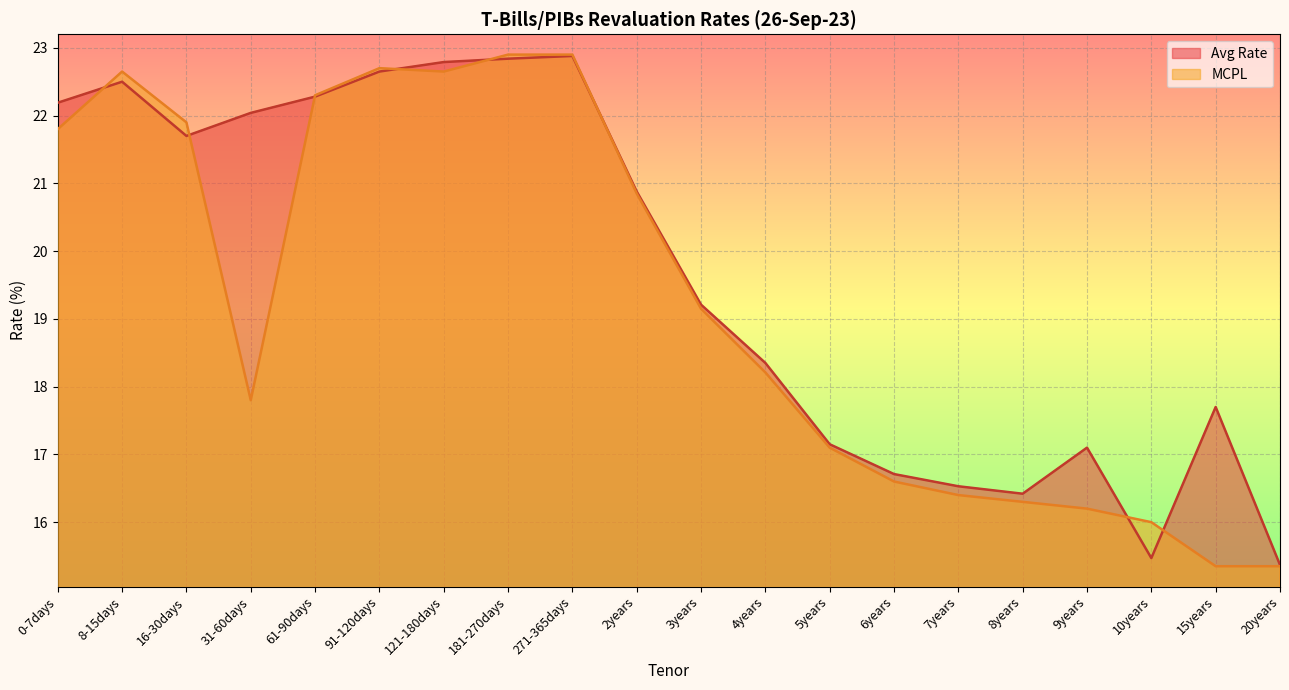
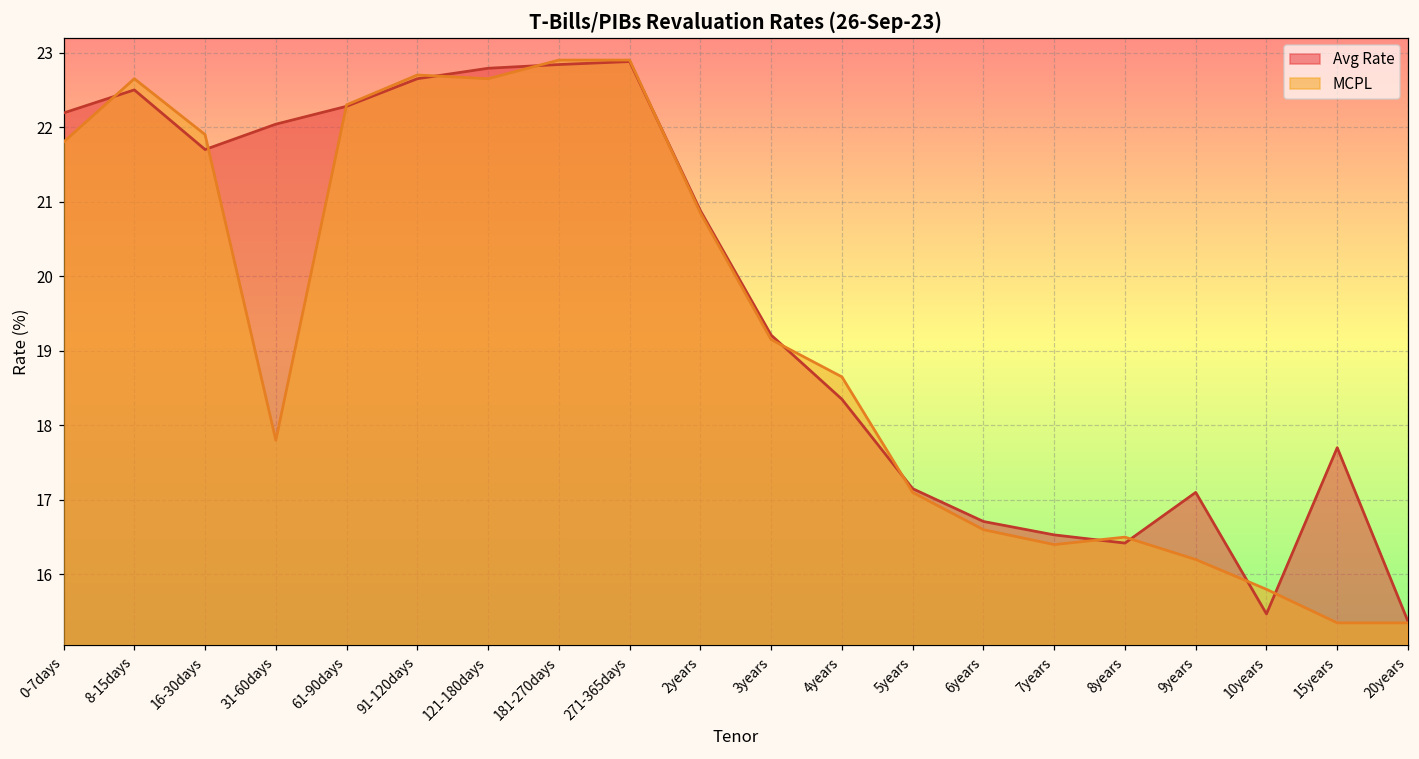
  {
    "Avg Rate": {
      "0-7days": 22.2,
      "8-15days": 22.5,
      "16-30days": 21.7,
      "31-60days": 22.0,
      "91-120days": 22.7,
      "121-180days": 22.8,
      "181-270days": 22.8,
      "3years": 19.2,
      "4years": 18.4,
      "5years": 17.2,
      "6years": 16.7,
      "7years": 16.5,
      "8years": 16.4,
      "9years": 17.1,
      "10years": 15.5,
      "15years": 17.7
    },
    "MCPL": {
      "0-7days": 21.8,
      "8-15days": 22.7,
      "16-30days": 21.9,
      "31-60days": 17.8,
      "91-120days": 22.7,
      "121-180days": 22.7,
      "181-270days": 22.9,
      "3years": 19.2,
-     "4years": 18.2,
+     "4years": 18.7,
      "5years": 17.1,
      "6years": 16.6,
      "7years": 16.4,
-     "8years": 16.3,
+     "8years": 16.5,
      "9years": 16.2,
-     "10years": 16.0,
+     "10years": 15.8,
      "15years": 15.4
    }
  }
